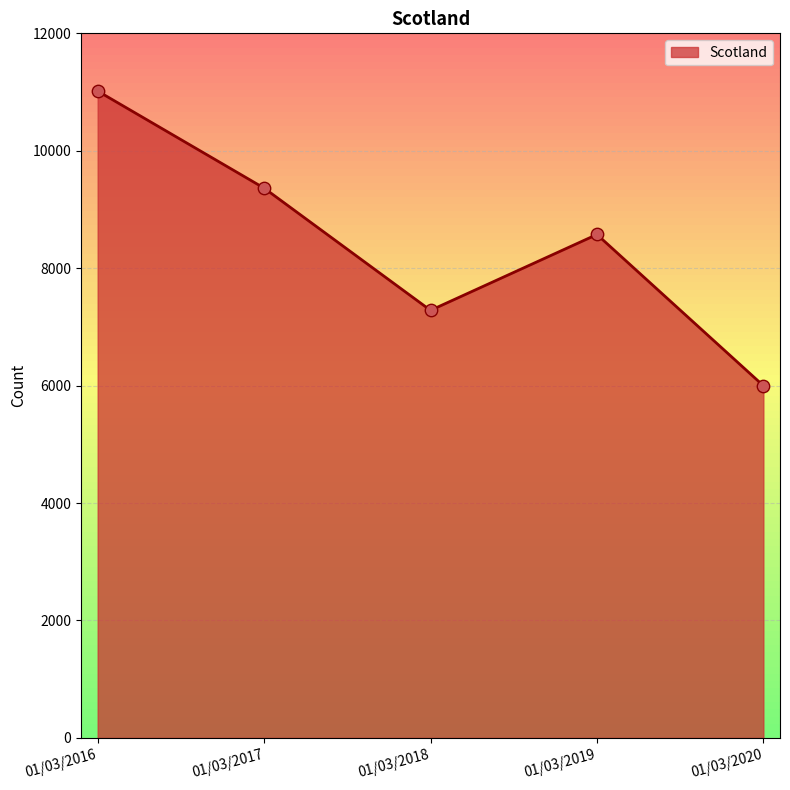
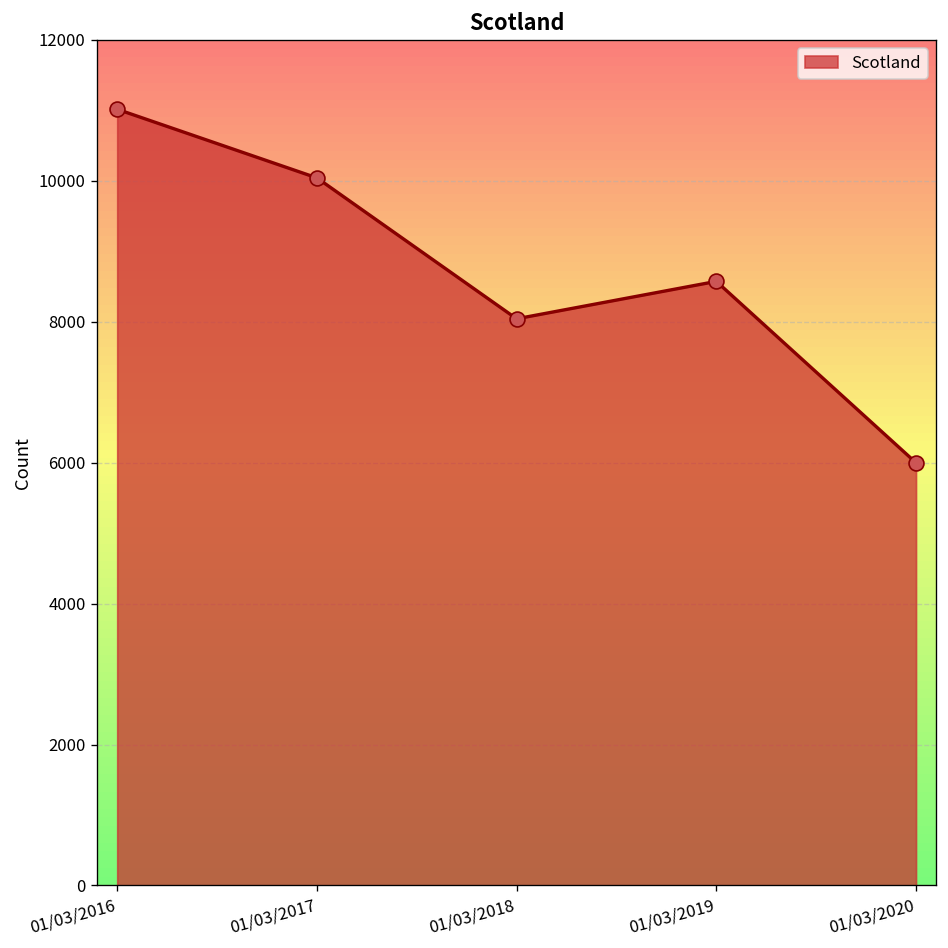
  {
    "01/03/2016": 11000,
-   "01/03/2017": 9400,
-   "01/03/2018": 7300,
+   "01/03/2017": 10000,
+   "01/03/2018": 8000,
    "01/03/2019": 8600,
    "01/03/2020": 6000
  }
